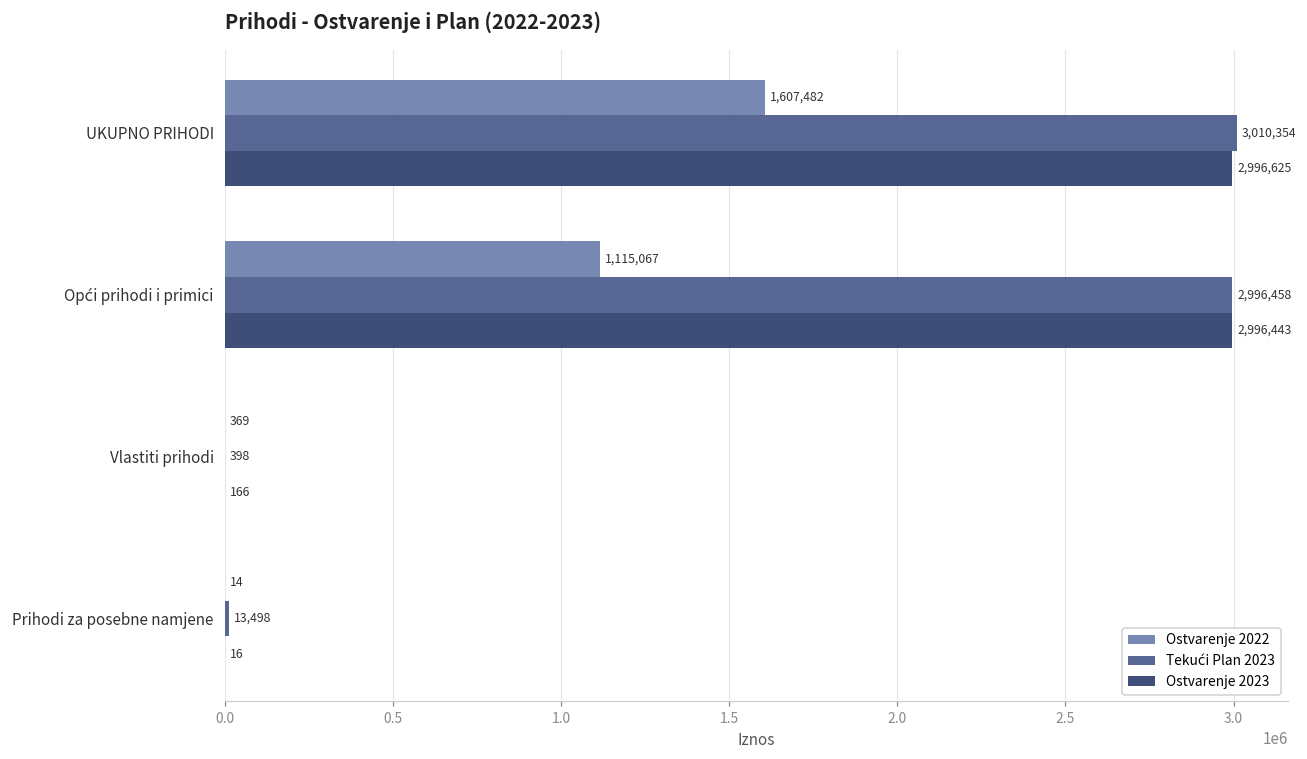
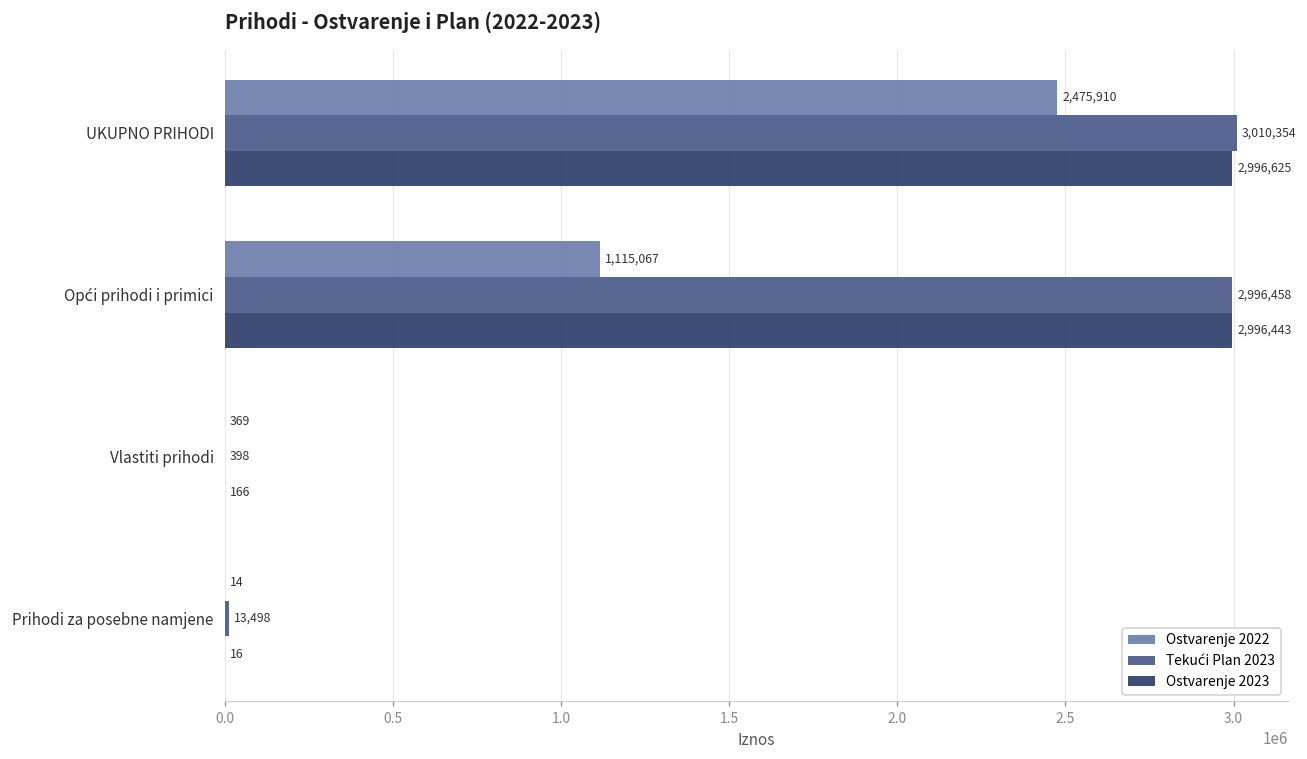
  {
    "Ostvarenje 2022": {
-     "UKUPNO PRIHODI": "1,607,482",
+     "UKUPNO PRIHODI": "2,475,910",
      "Opći prihodi i primici": "1,115,067",
      "Vlastiti prihodi": "369",
      "Prihodi za posebne namjene": "14"
    }
  }
